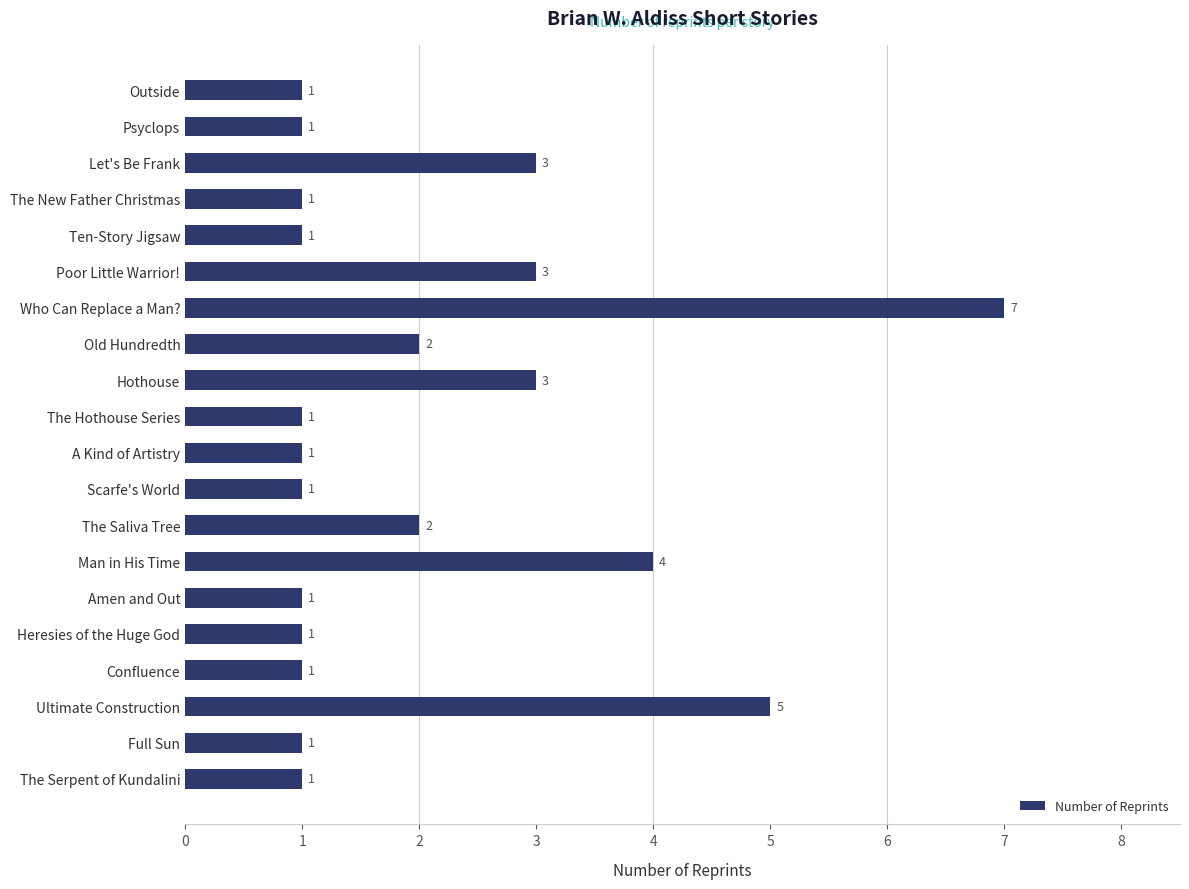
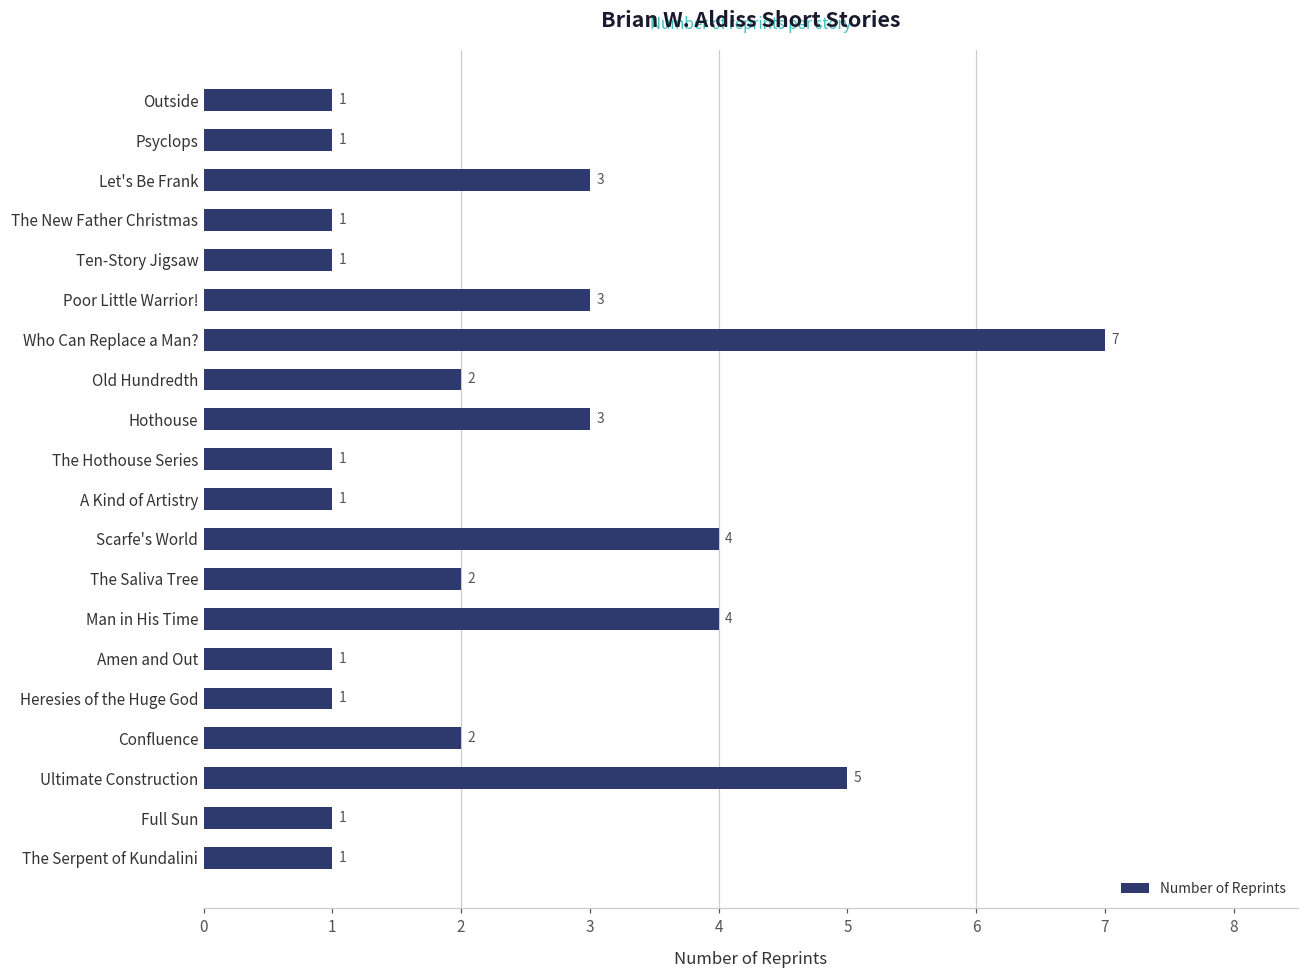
  {
    "Outside": 1,
    "Psyclops": 1,
    "Let's Be Frank": 3,
    "The New Father Christmas": 1,
    "Ten-Story Jigsaw": 1,
    "Poor Little Warrior!": 3,
    "Who Can Replace a Man?": 7,
    "Old Hundredth": 2,
    "Hothouse": 3,
    "The Hothouse Series": 1,
    "A Kind of Artistry": 1,
-   "Scarfe's World": 1,
+   "Scarfe's World": 4,
    "The Saliva Tree": 2,
    "Man in His Time": 4,
    "Amen and Out": 1,
    "Heresies of the Huge God": 1,
-   "Confluence": 1,
+   "Confluence": 2,
    "Ultimate Construction": 5,
    "Full Sun": 1,
    "The Serpent of Kundalini": 1
  }
